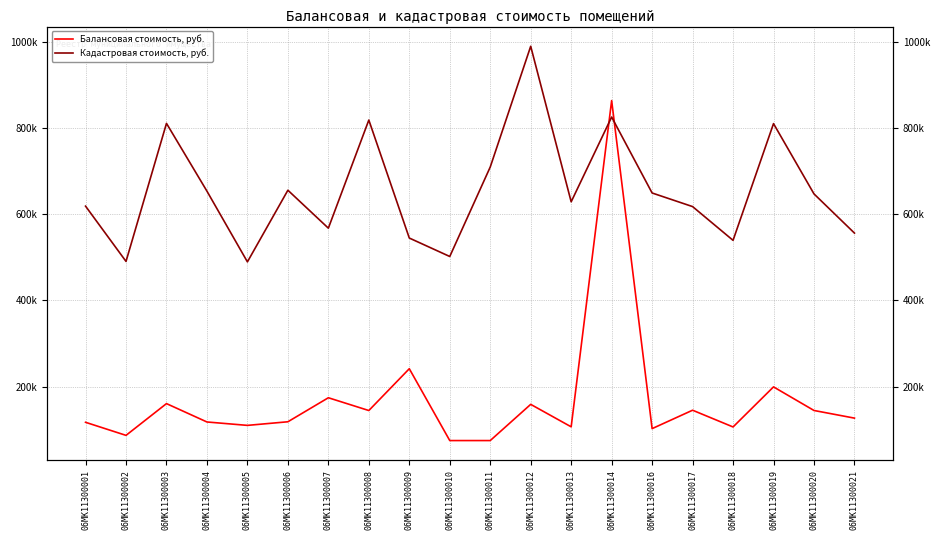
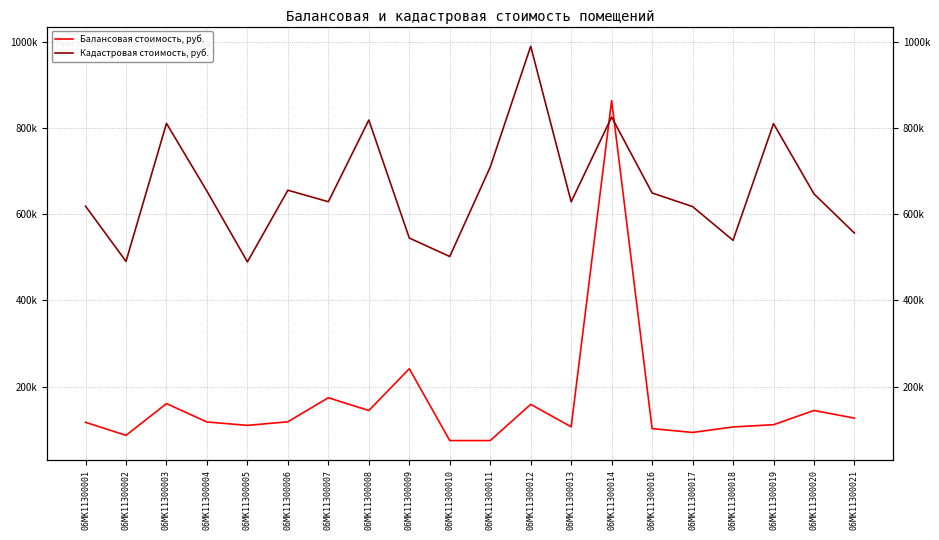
  {
    "Балансовая стоимость, руб.": {
      "06МК11300001": 120000,
      "06МК11300002": 90000,
      "06МК11300003": 160000,
      "06МК11300004": 120000,
      "06МК11300005": 110000,
      "06МК11300006": 120000,
      "06МК11300007": 170000,
      "06МК11300008": 140000,
      "06МК11300009": 240000,
      "06МК11300010": 80000,
      "06МК11300011": 80000,
      "06МК11300012": 160000,
      "06МК11300013": 110000,
      "06МК11300014": 860000,
      "06МК11300016": 100000,
-     "06МК11300017": 150000,
+     "06МК11300017": 90000,
      "06МК11300018": 110000,
-     "06МК11300019": 200000,
+     "06МК11300019": 110000,
      "06МК11300020": 140000,
      "06МК11300021": 130000
    },
    "Кадастровая стоимость, руб.": {
      "06МК11300001": 620000,
      "06МК11300002": 490000,
      "06МК11300003": 810000,
      "06МК11300004": 650000,
      "06МК11300005": 490000,
      "06МК11300006": 660000,
-     "06МК11300007": 570000,
+     "06МК11300007": 630000,
      "06МК11300008": 820000,
      "06МК11300009": 540000,
      "06МК11300010": 500000,
      "06МК11300011": 710000,
      "06МК11300012": 990000,
      "06МК11300013": 630000,
      "06МК11300014": 830000,
      "06МК11300016": 650000,
      "06МК11300017": 620000,
      "06МК11300018": 540000,
      "06МК11300019": 810000,
      "06МК11300020": 650000,
      "06МК11300021": 560000
    }
  }
